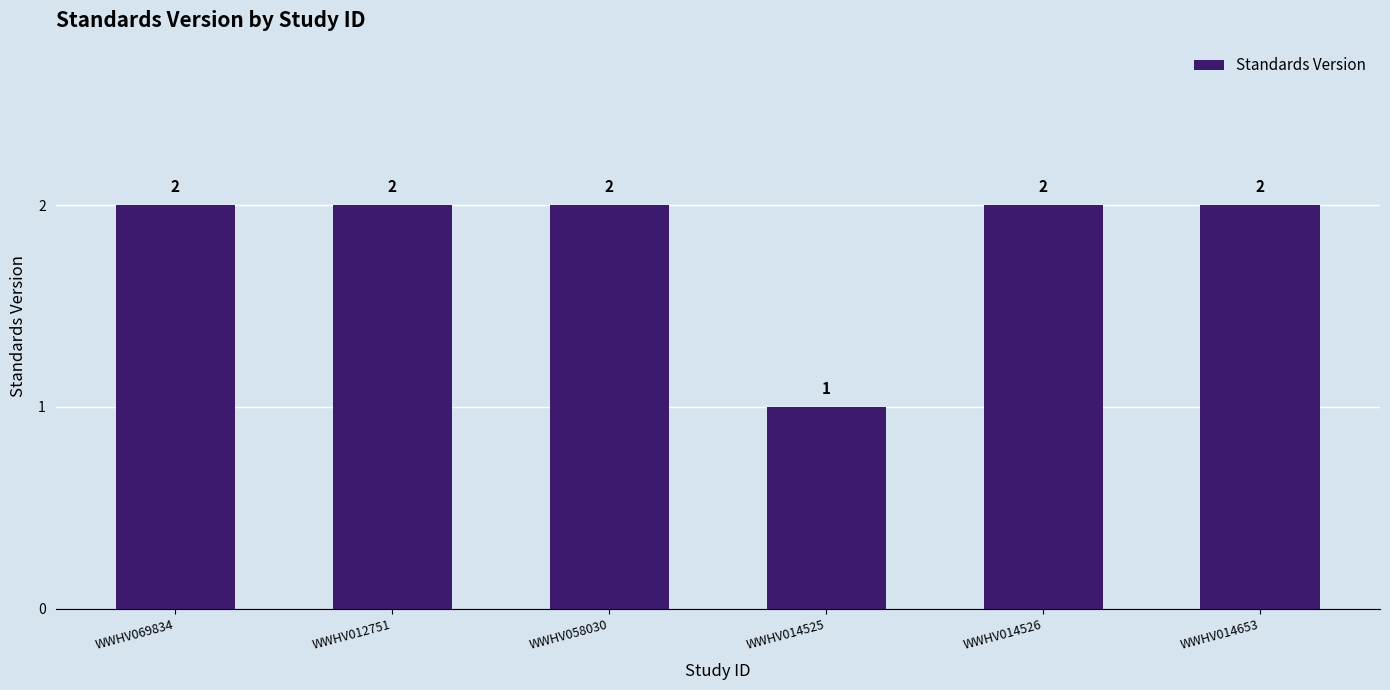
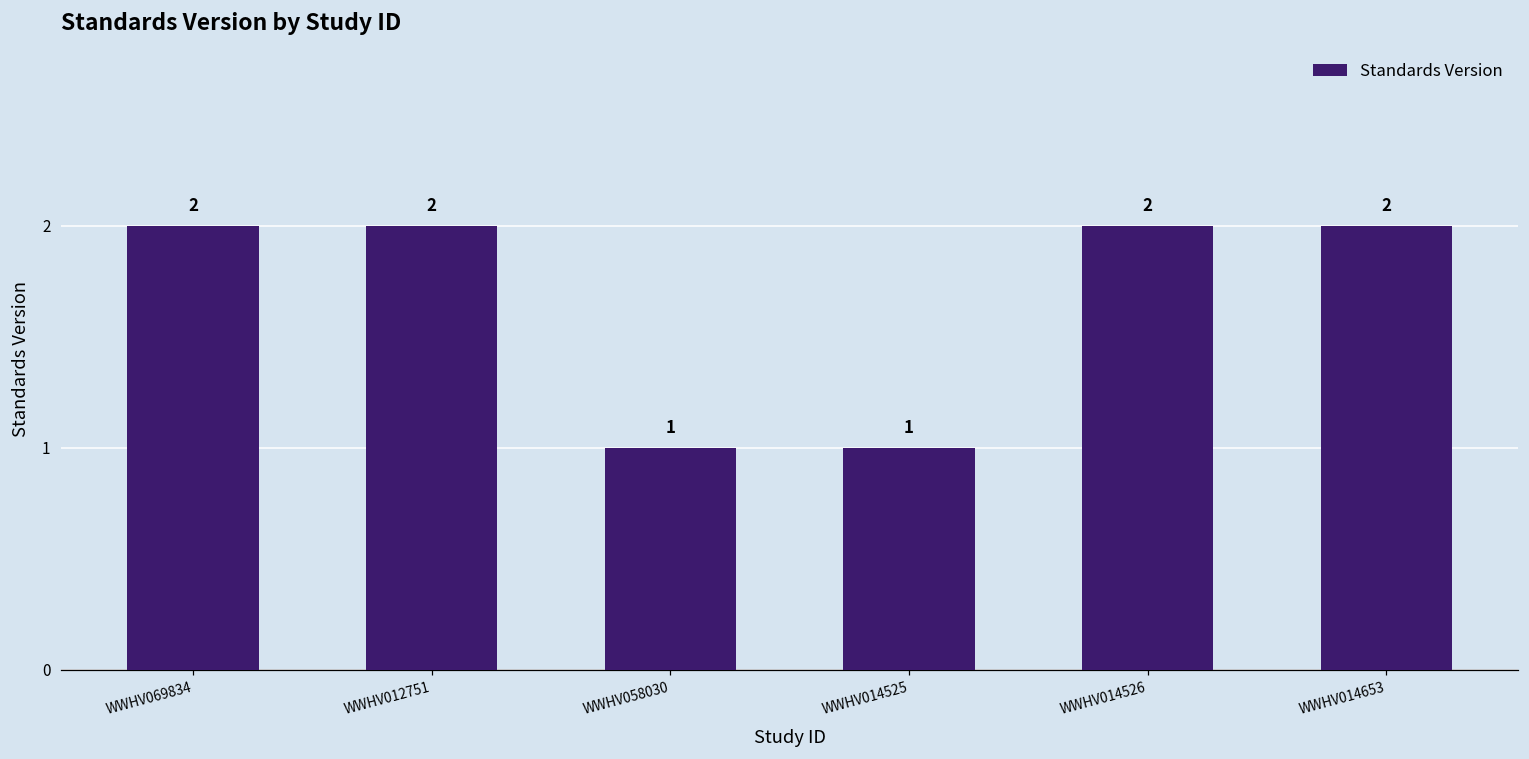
  {
    "WWHV069834": 2,
    "WWHV012751": 2,
-   "WWHV058030": 2,
+   "WWHV058030": 1,
    "WWHV014525": 1,
    "WWHV014526": 2,
    "WWHV014653": 2
  }
